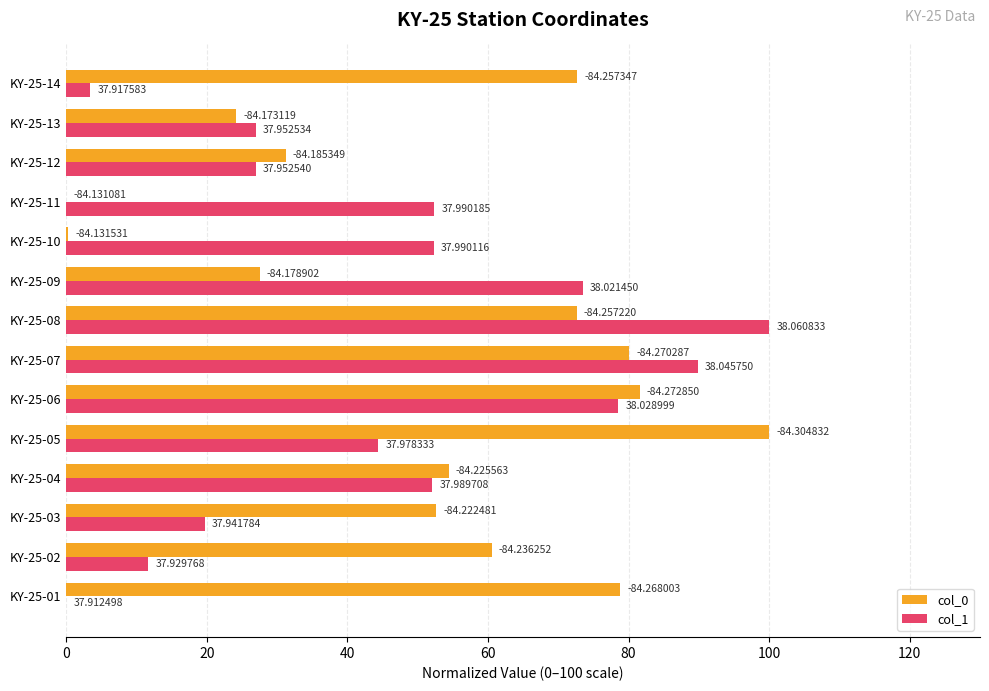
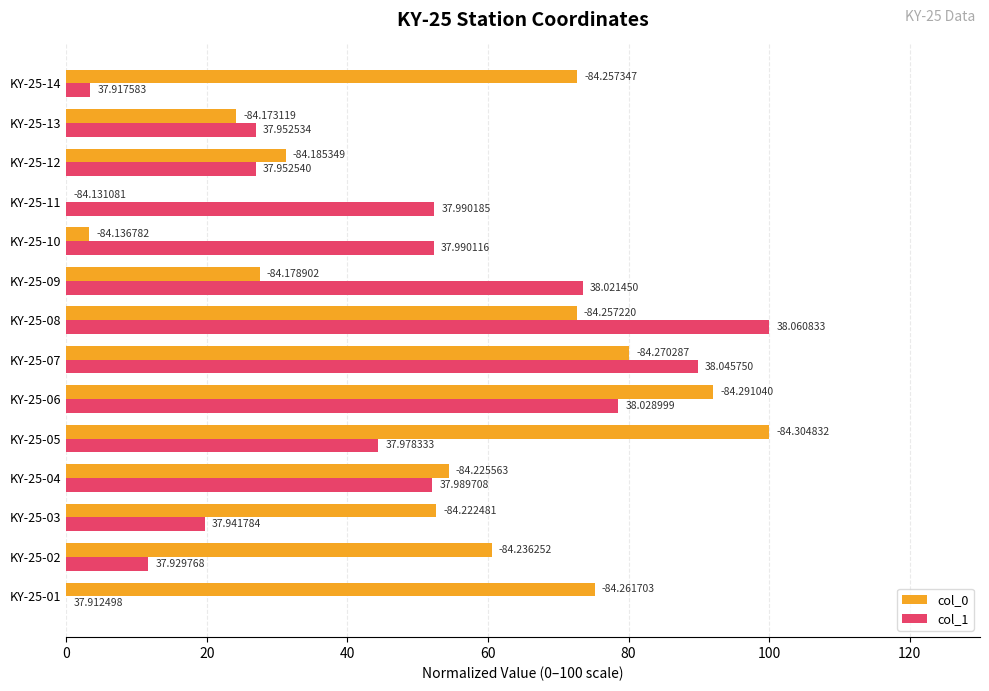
  {
    "col_0": {
-     "KY-25-10": -84.131531,
-     "KY-25-06": -84.272850,
-     "KY-25-01": -84.268003
+     "KY-25-10": -84.136782,
+     "KY-25-06": -84.291040,
+     "KY-25-01": -84.261703
    }
  }
